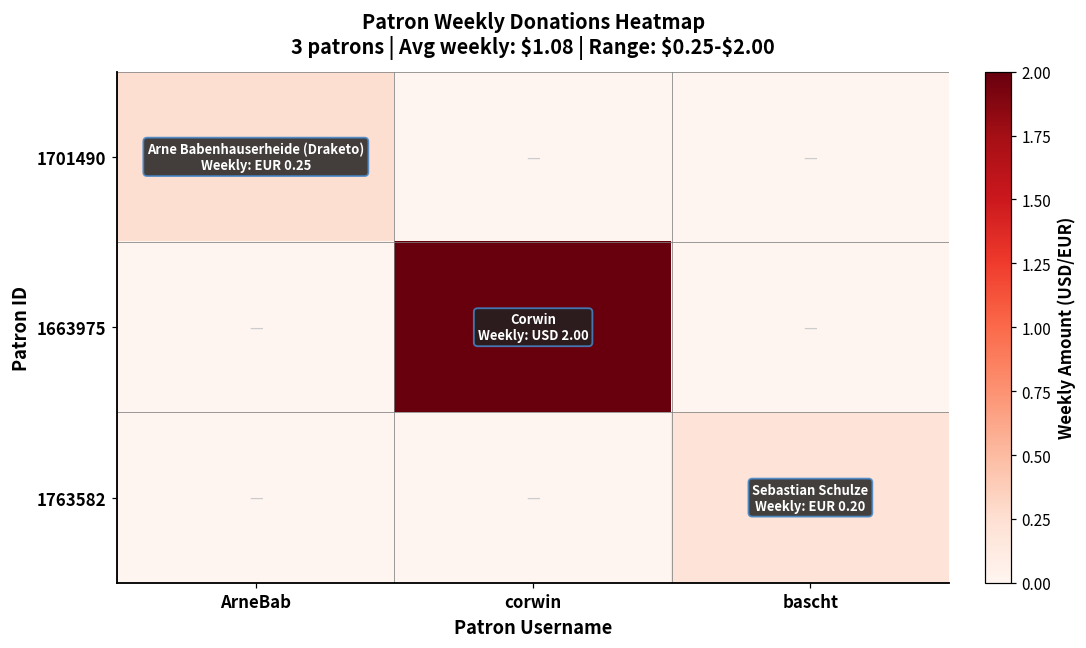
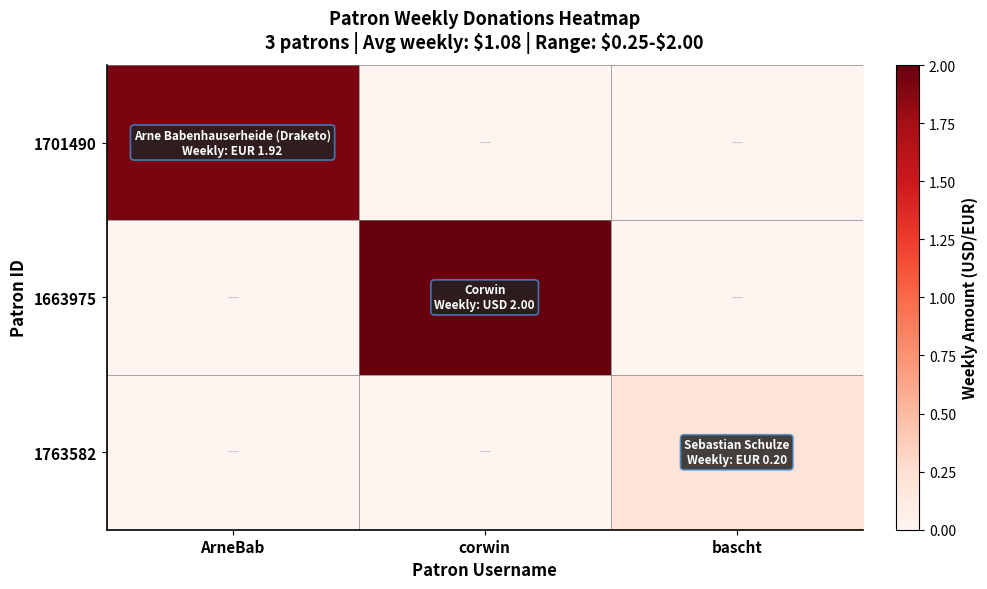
  {
    "1701490": {
-     "ArneBab": 0.25
+     "ArneBab": 1.92
    }
  }
